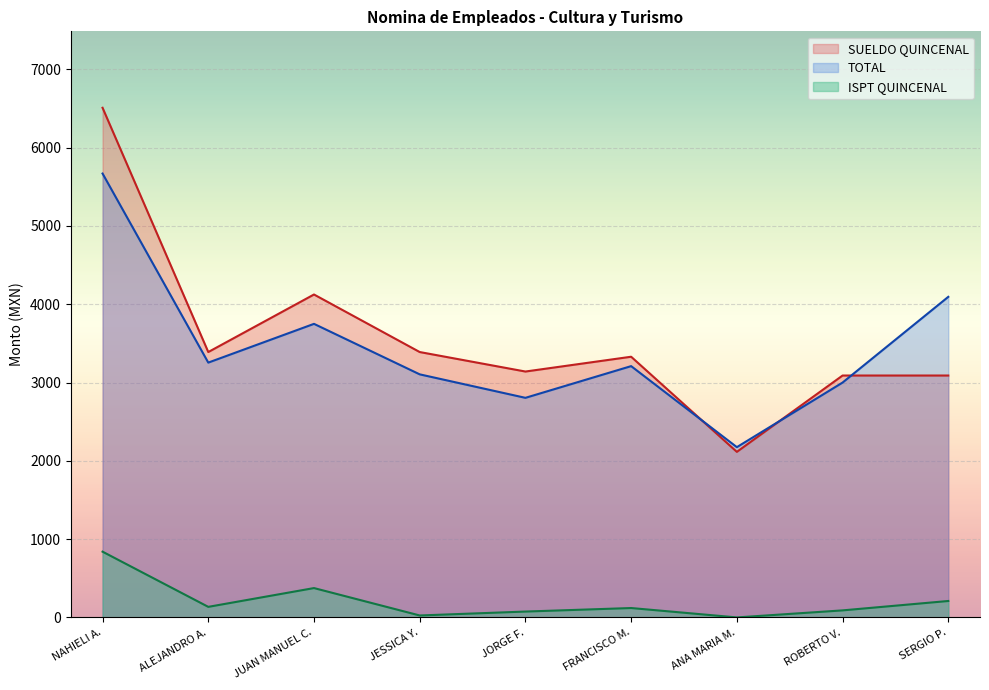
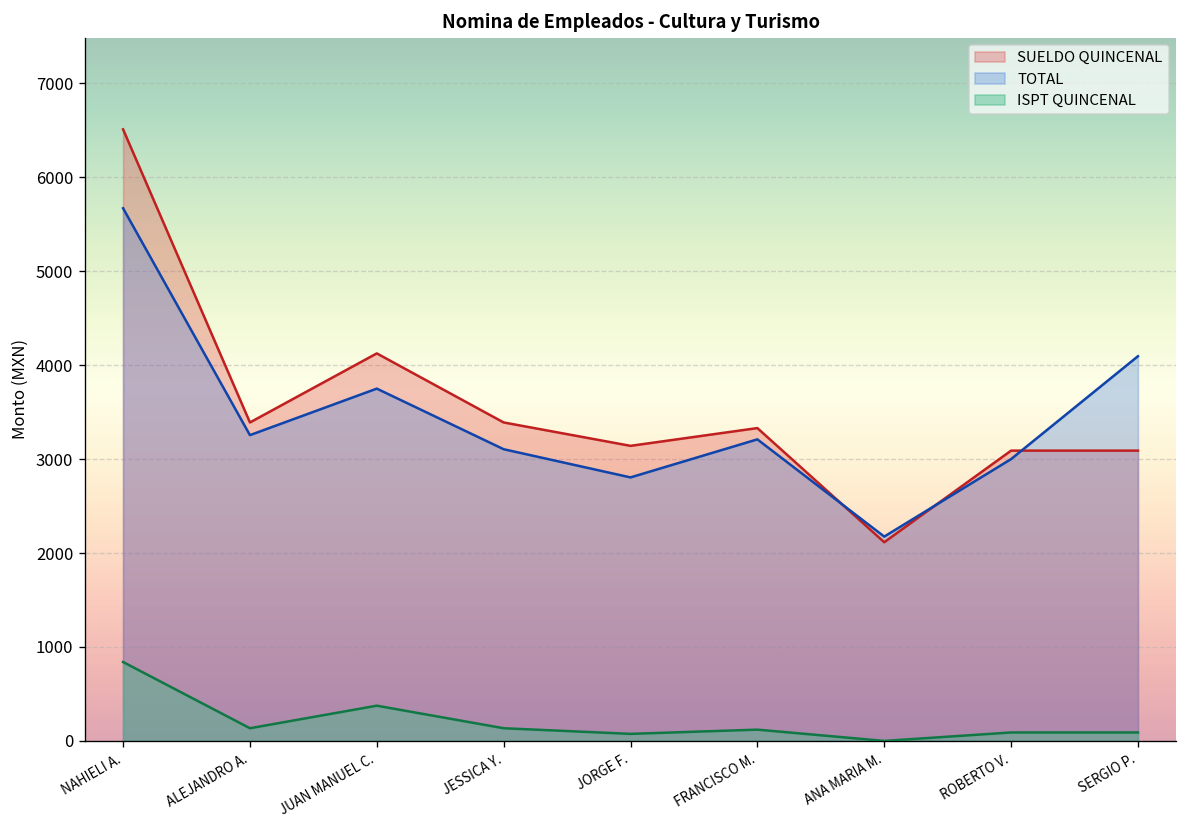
  {
    "SUELDO QUINCENAL": {
      "NAHIELI A.": 6500,
      "ALEJANDRO A.": 3400,
      "JUAN MANUEL C.": 4100,
      "JESSICA Y.": 3400,
      "JORGE F.": 3100,
      "FRANCISCO M.": 3300,
      "ANA MARIA M.": 2100,
      "ROBERTO V.": 3100,
      "SERGIO P.": 3100
    },
    "TOTAL": {
      "NAHIELI A.": 5700,
      "ALEJANDRO A.": 3300,
      "JUAN MANUEL C.": 3800,
      "JESSICA Y.": 3100,
      "JORGE F.": 2800,
      "FRANCISCO M.": 3200,
      "ANA MARIA M.": 2200,
      "ROBERTO V.": 3000,
      "SERGIO P.": 4100
    },
    "ISPT QUINCENAL": {
      "NAHIELI A.": 800,
      "ALEJANDRO A.": 100,
      "JUAN MANUEL C.": 400,
-     "JESSICA Y.": 0,
+     "JESSICA Y.": 100,
      "JORGE F.": 100,
      "FRANCISCO M.": 100,
      "ANA MARIA M.": 0,
      "ROBERTO V.": 100,
-     "SERGIO P.": 200
+     "SERGIO P.": 100
    }
  }
